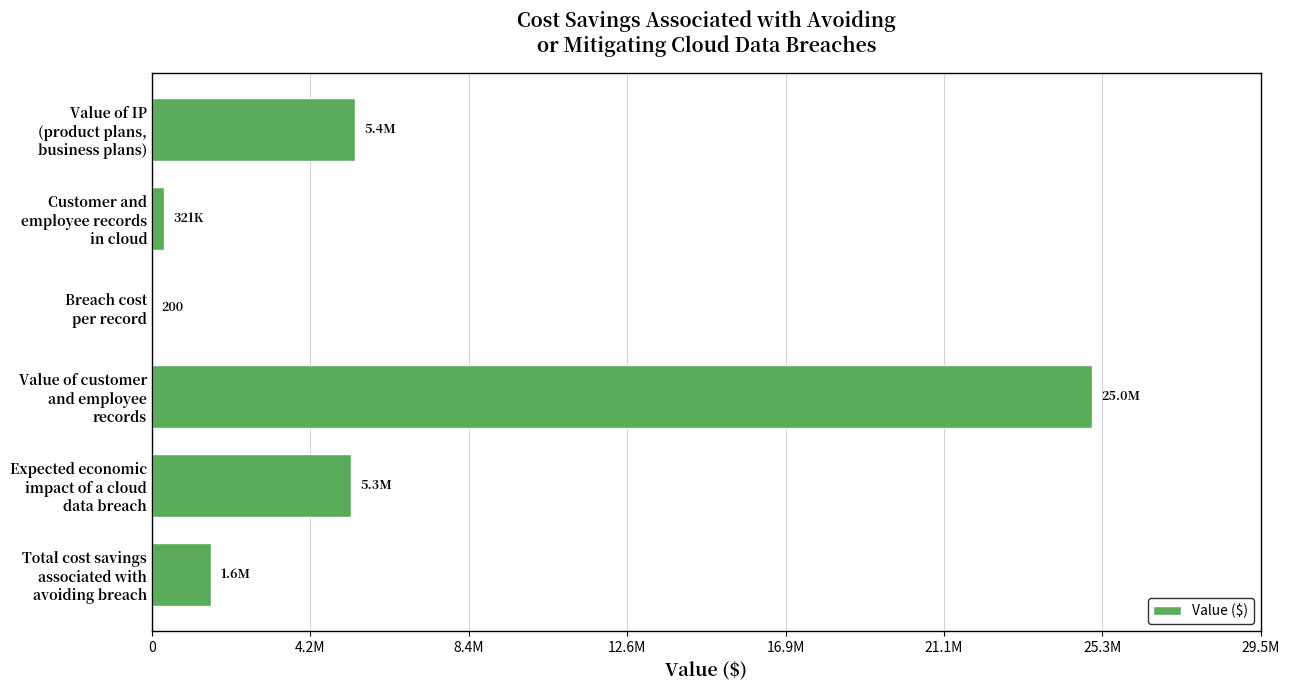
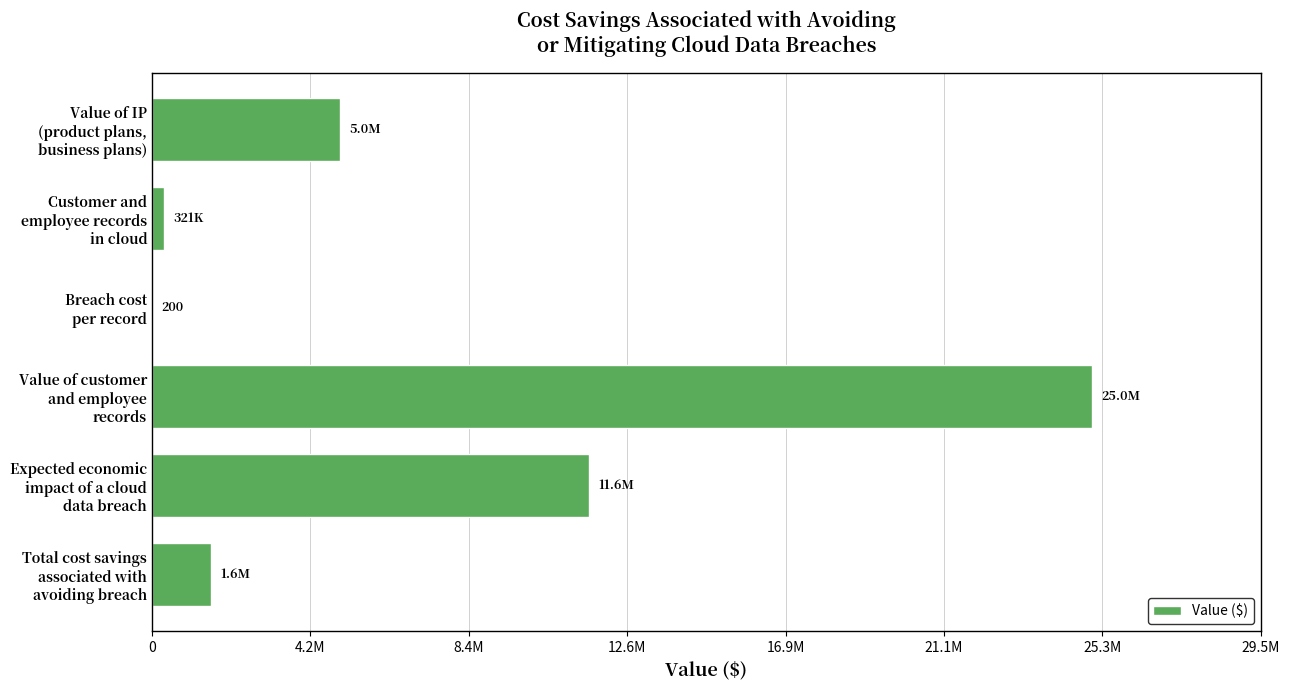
  {
-   "Value of IP (product plans, business plans)": "5.4M",
+   "Value of IP (product plans, business plans)": "5.0M",
    "Customer and employee records in cloud": "321K",
    "Breach cost per record": "200",
    "Value of customer and employee records": "25.0M",
-   "Expected economic impact of a cloud data breach": "5.3M",
+   "Expected economic impact of a cloud data breach": "11.6M",
    "Total cost savings associated with avoiding breach": "1.6M"
  }
